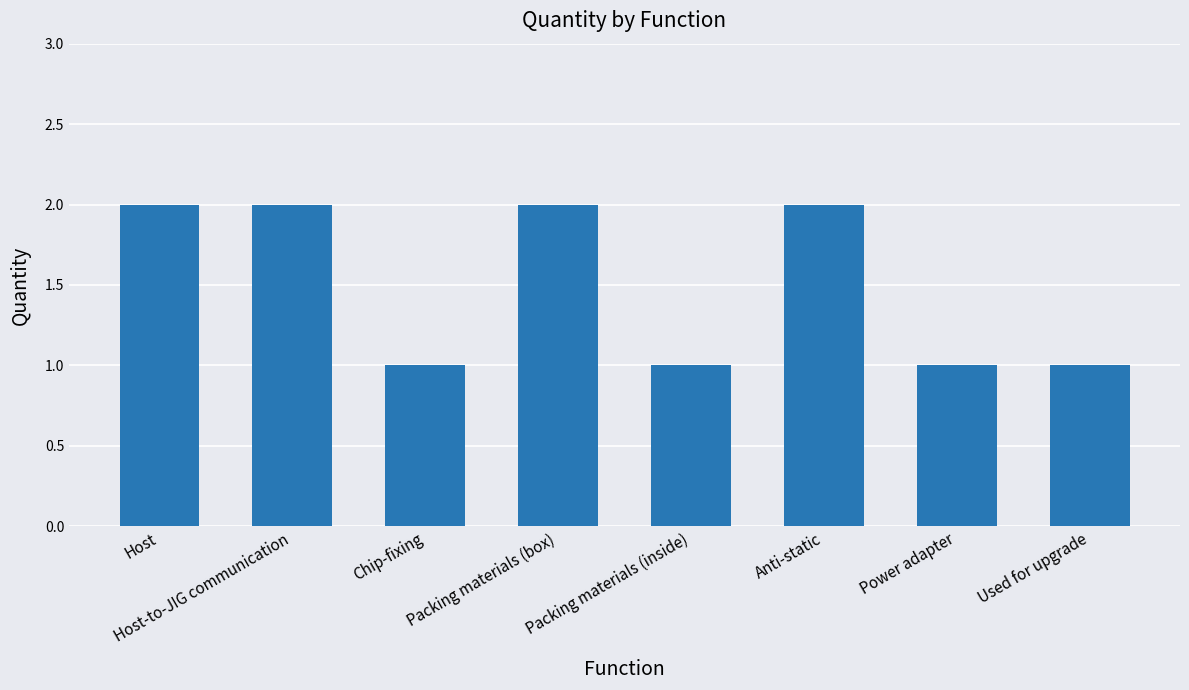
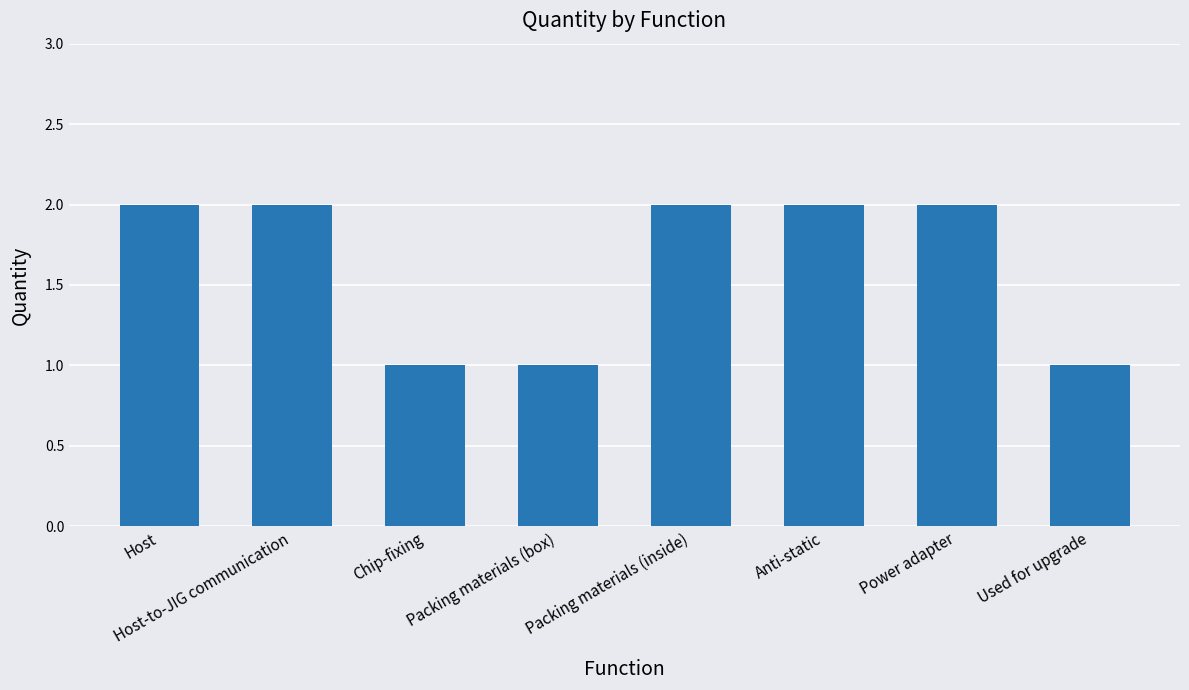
  {
    "Host": 2,
    "Host-to-JIG communication": 2,
    "Chip-fixing": 1,
-   "Packing materials (box)": 2,
-   "Packing materials (inside)": 1,
+   "Packing materials (box)": 1,
+   "Packing materials (inside)": 2,
    "Anti-static": 2,
-   "Power adapter": 1,
+   "Power adapter": 2,
    "Used for upgrade": 1
  }
